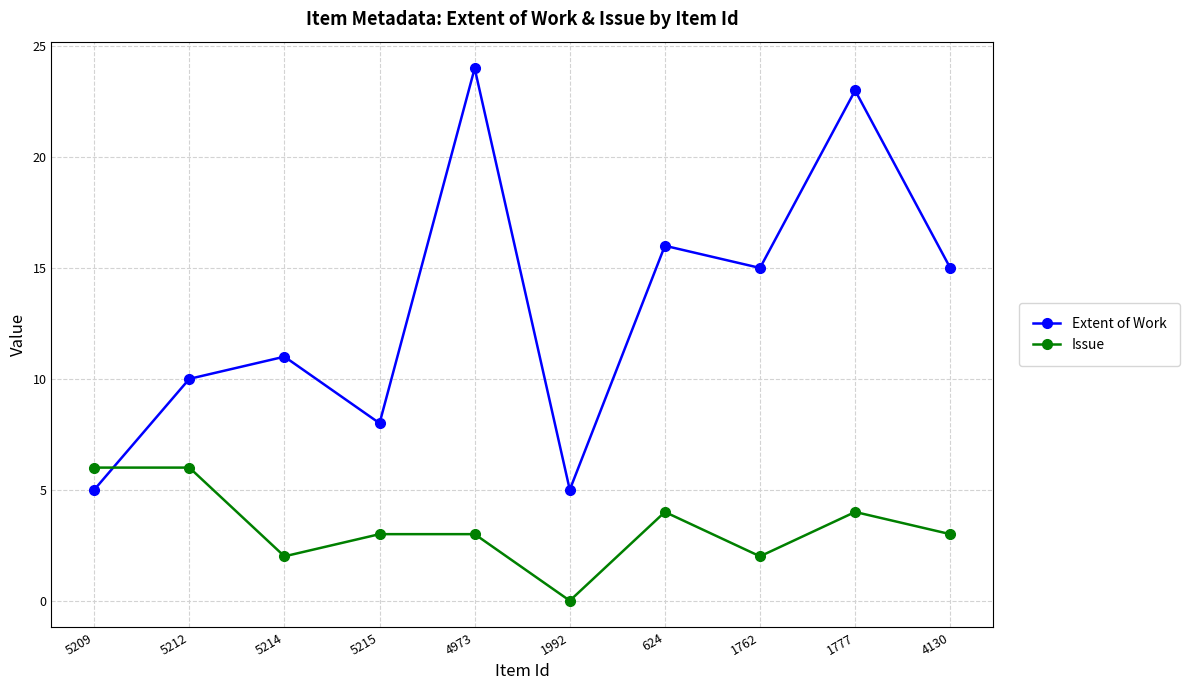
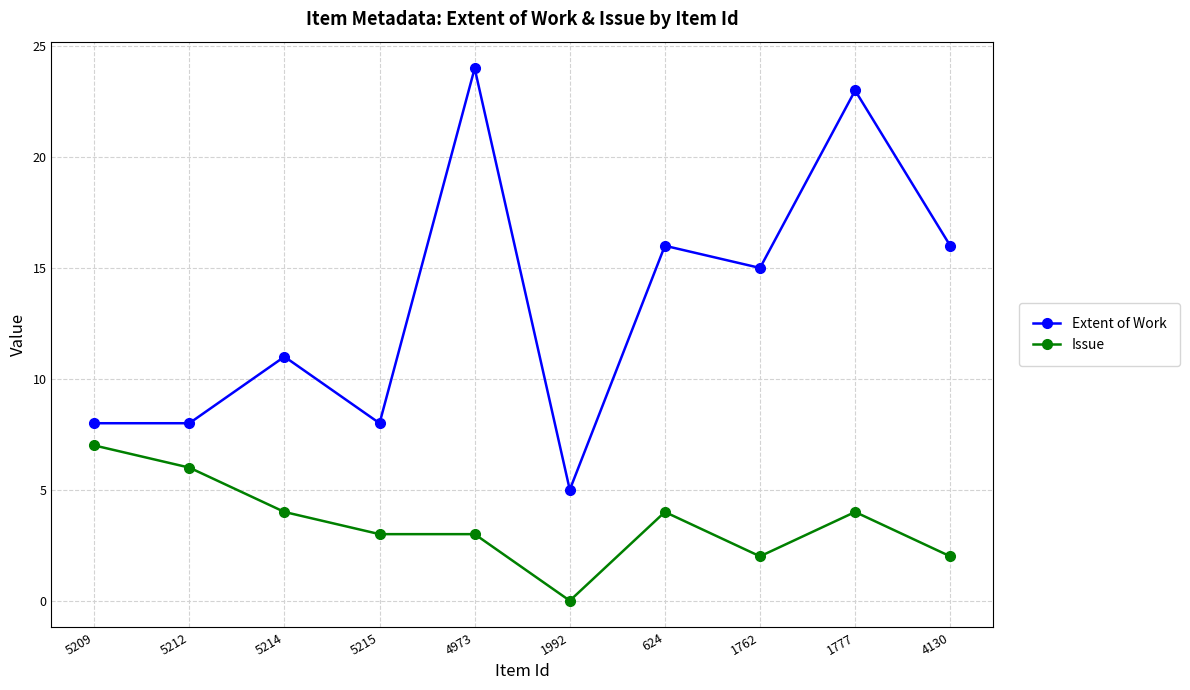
  {
    "Extent of Work": {
-     "5209": 5,
-     "5212": 10,
+     "5209": 8,
+     "5212": 8,
      "5214": 11,
      "5215": 8,
      "4973": 24,
      "1992": 5,
      "624": 16,
      "1762": 15,
      "1777": 23,
-     "4130": 15
+     "4130": 16
    },
    "Issue": {
-     "5209": 6,
+     "5209": 7,
      "5212": 6,
-     "5214": 2,
+     "5214": 4,
      "5215": 3,
      "4973": 3,
      "1992": 0,
      "624": 4,
      "1762": 2,
      "1777": 4,
-     "4130": 3
+     "4130": 2
    }
  }
